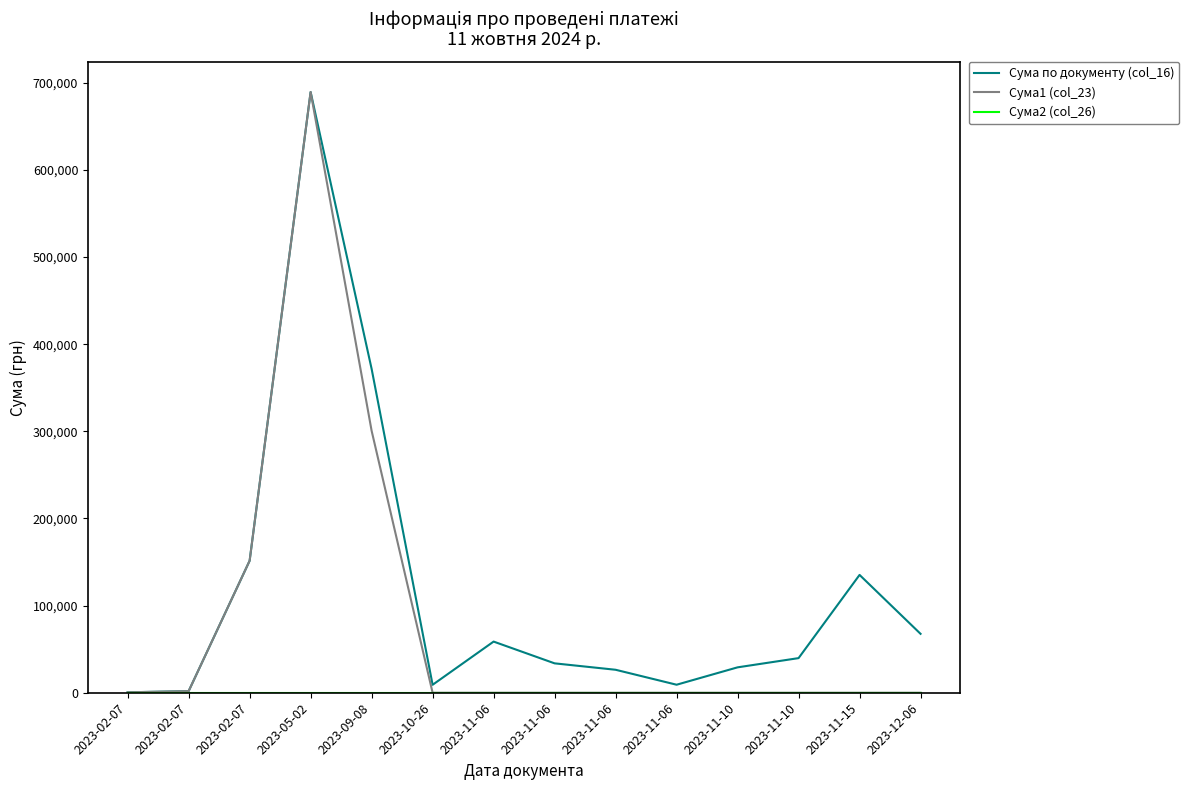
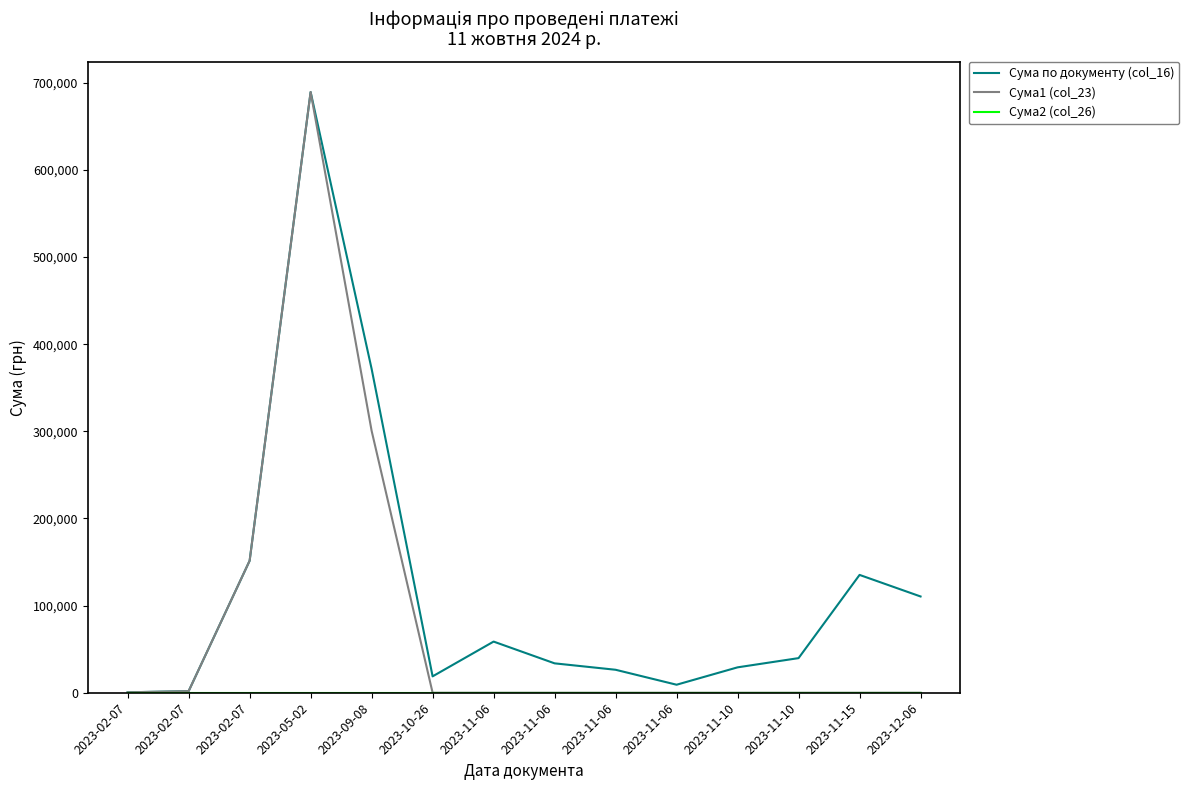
  {
    "Сума по документу (col_16)": {
      "2023-09-08": "370,000",
-     "2023-10-26": "10,000",
+     "2023-10-26": "20,000",
      "2023-11-15": "140,000",
-     "2023-12-06": "70,000"
+     "2023-12-06": "110,000"
    },
    "Сума1 (col_23)": {
      "2023-09-08": "300,000"
    },
    "Сума2 (col_26)": {
      "2023-05-02": "0",
      "2023-09-08": "0"
    }
  }
